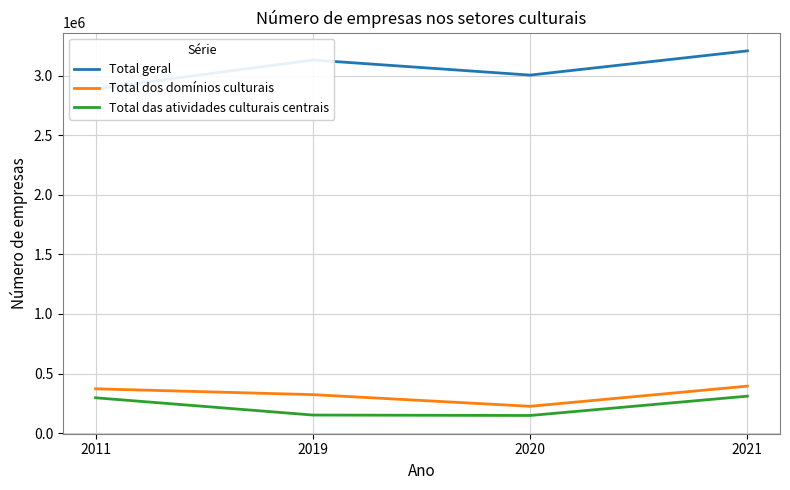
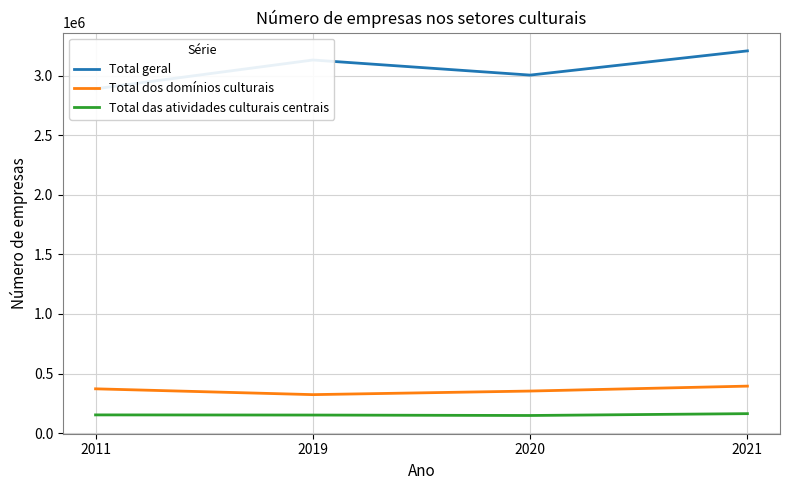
  {
    "Total geral": {
      "2020": 3000000,
      "2021": 3210000
    },
    "Total dos domínios culturais": {
      "2011": 370000,
      "2019": 320000,
-     "2020": 230000,
+     "2020": 350000,
      "2021": 390000
    },
    "Total das atividades culturais centrais": {
-     "2011": 300000,
+     "2011": 150000,
      "2019": 150000,
      "2020": 150000,
-     "2021": 310000
+     "2021": 160000
    }
  }
